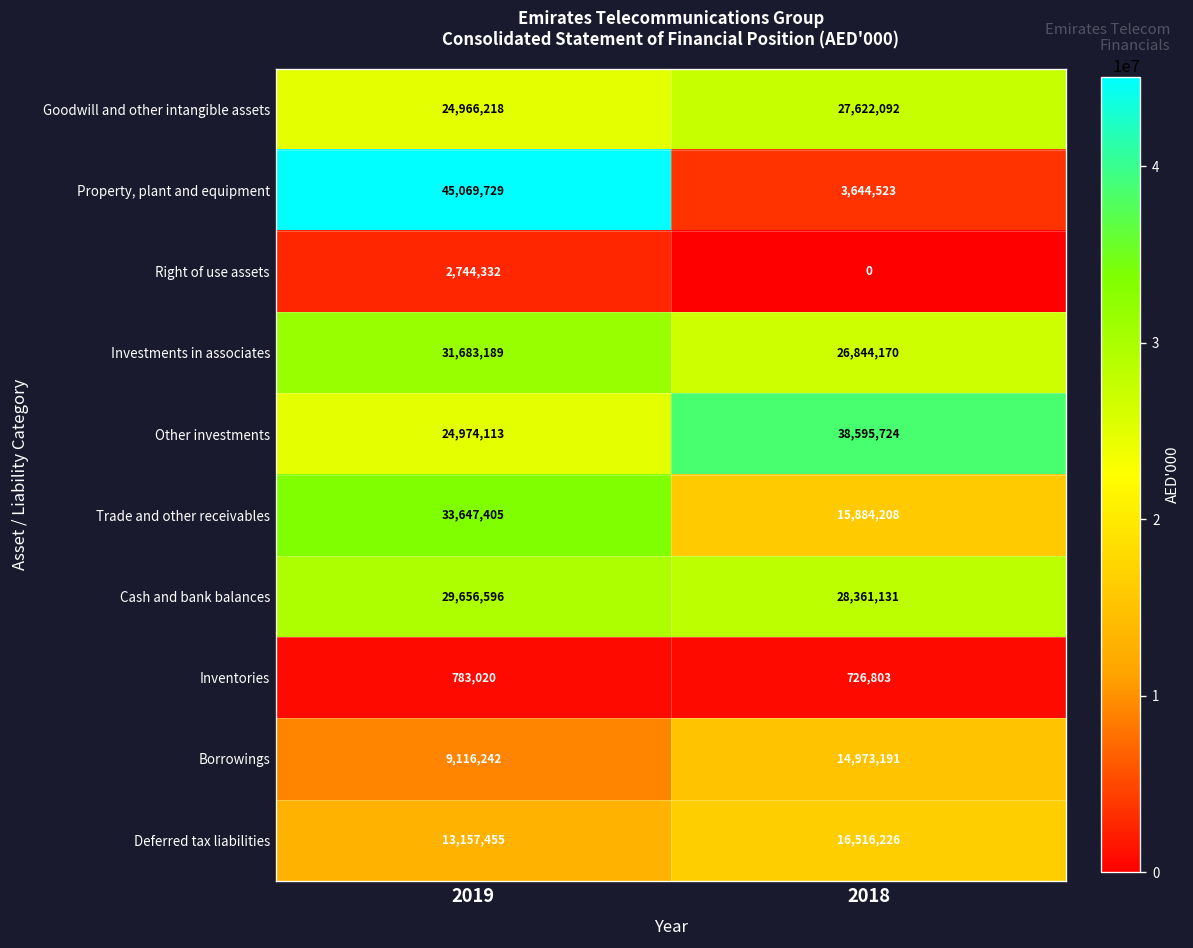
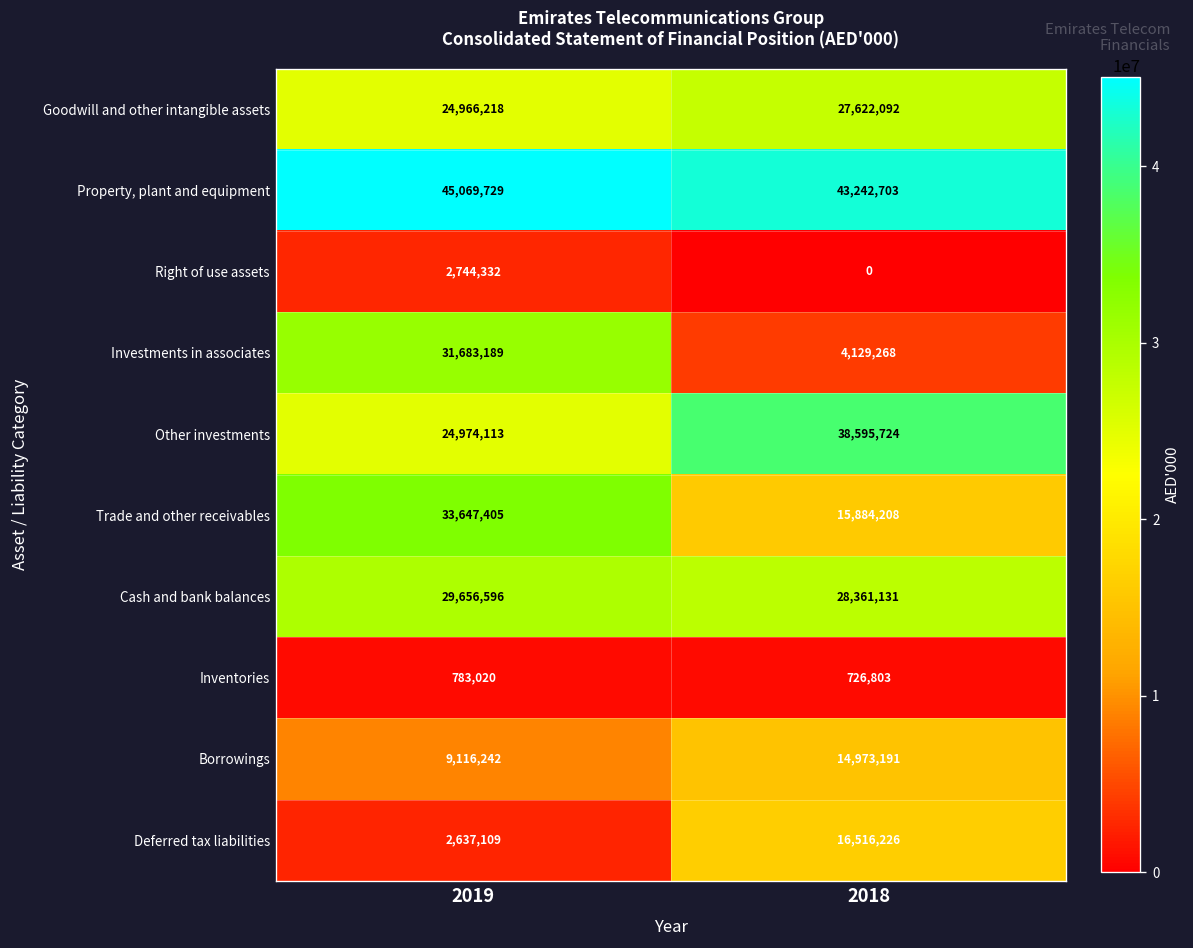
  {
    "Goodwill and other intangible assets": {
      "2019": "24,966,218",
      "2018": "27,622,092"
    },
    "Property, plant and equipment": {
      "2019": "45,069,729",
-     "2018": "3,644,523"
+     "2018": "43,242,703"
    },
    "Right of use assets": {
      "2019": "2,744,332",
      "2018": "0"
    },
    "Investments in associates": {
      "2019": "31,683,189",
-     "2018": "26,844,170"
+     "2018": "4,129,268"
    },
    "Other investments": {
      "2019": "24,974,113",
      "2018": "38,595,724"
    },
    "Trade and other receivables": {
      "2019": "33,647,405",
      "2018": "15,884,208"
    },
    "Cash and bank balances": {
      "2019": "29,656,596",
      "2018": "28,361,131"
    },
    "Inventories": {
      "2019": "783,020",
      "2018": "726,803"
    },
    "Borrowings": {
      "2019": "9,116,242",
      "2018": "14,973,191"
    },
    "Deferred tax liabilities": {
-     "2019": "13,157,455",
+     "2019": "2,637,109",
      "2018": "16,516,226"
    }
  }
